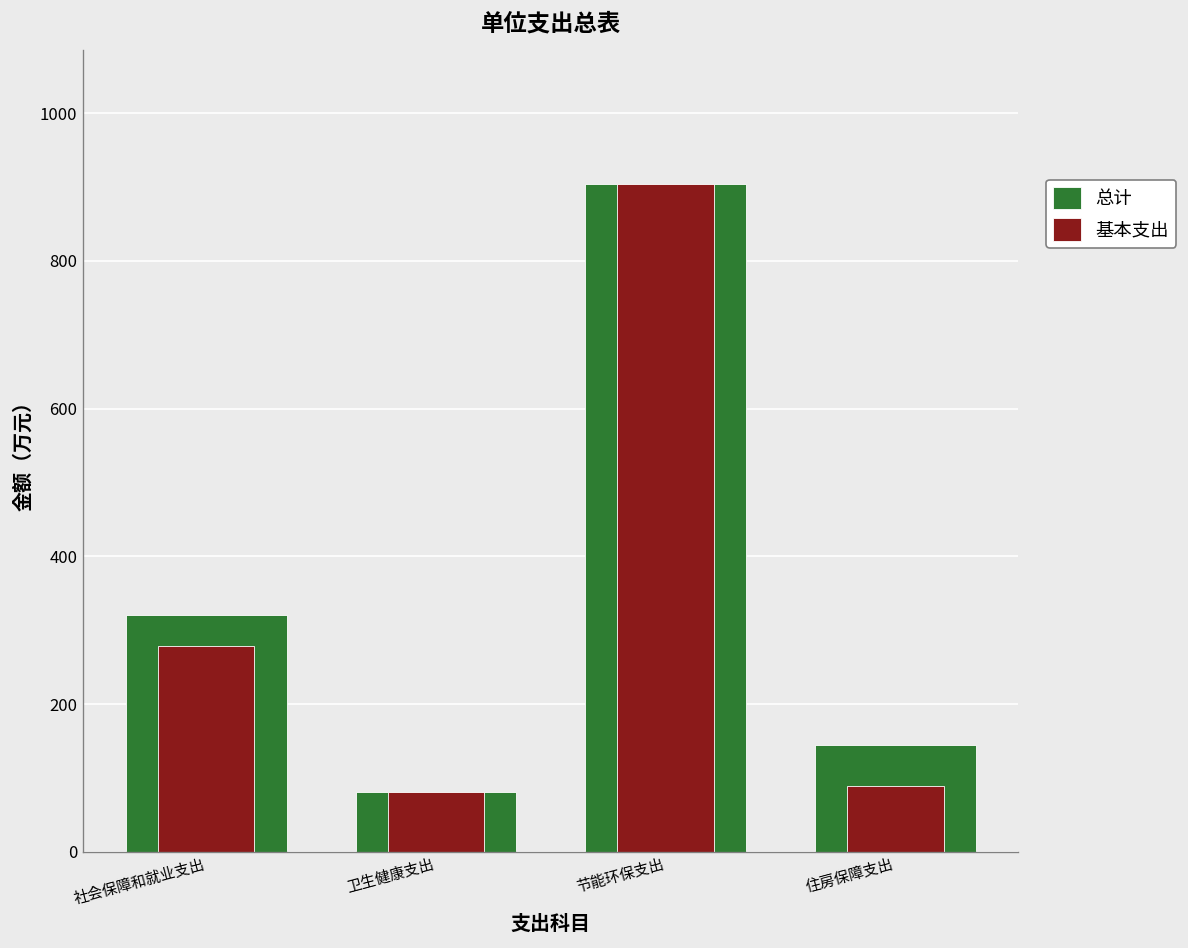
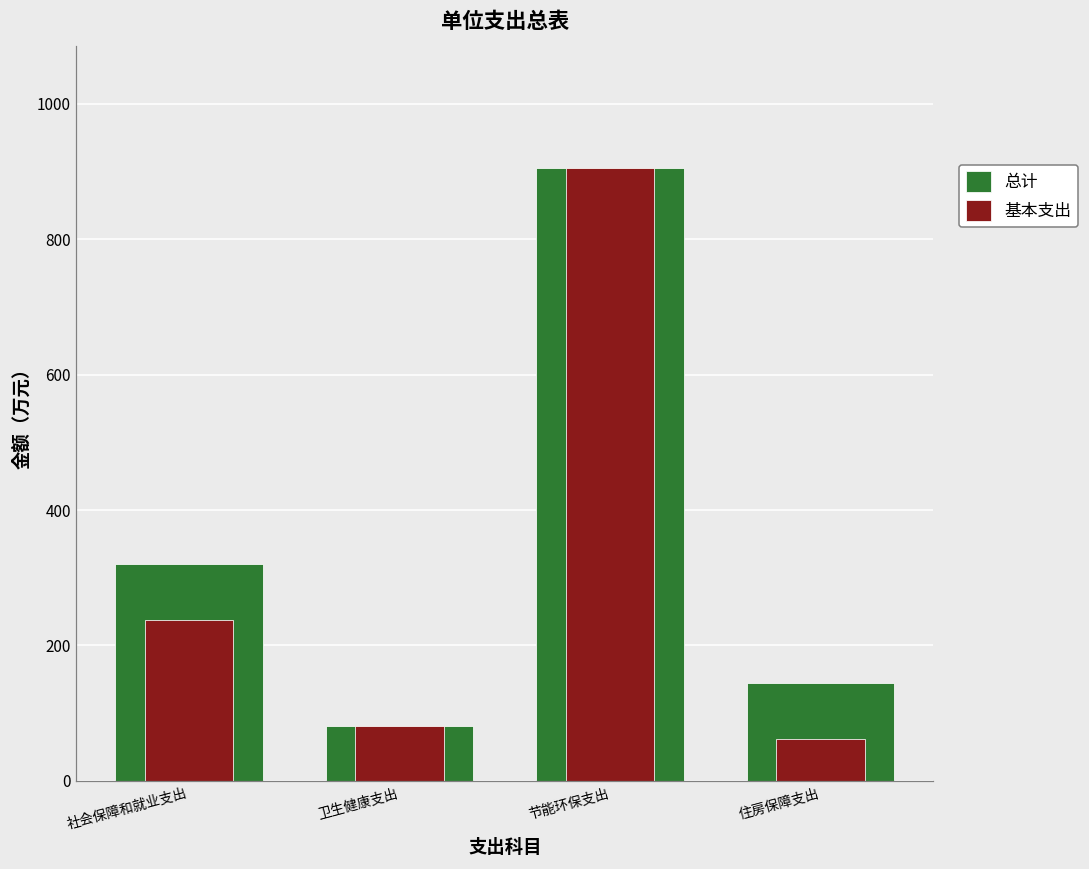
  {
    "总计": {
      "社会保障和就业支出": 320,
      "卫生健康支出": 80,
      "节能环保支出": 900,
      "住房保障支出": 140
    },
    "基本支出": {
-     "社会保障和就业支出": 280,
+     "社会保障和就业支出": 240,
      "卫生健康支出": 80,
      "节能环保支出": 900,
-     "住房保障支出": 90
+     "住房保障支出": 60
    }
  }
